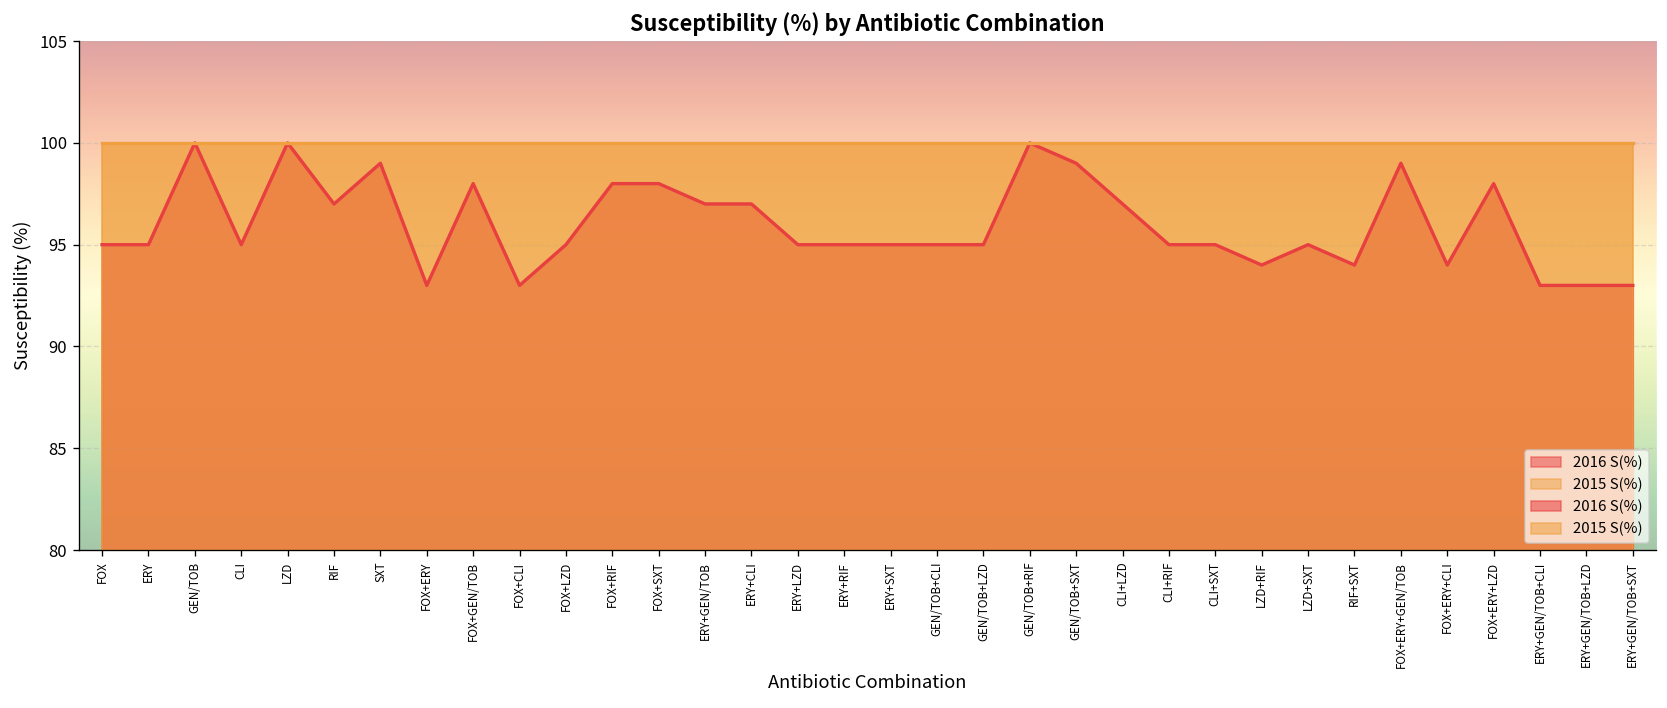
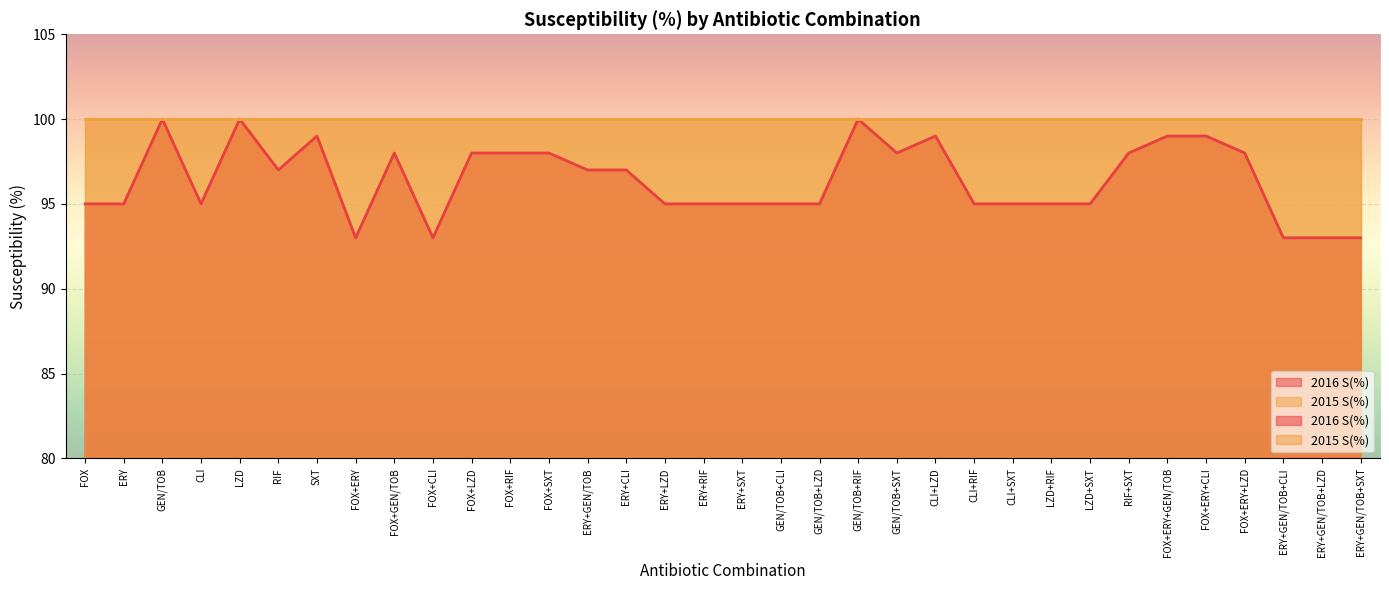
  {
    "2016 S(%)": {
      "FOX": 95,
      "ERY": 95,
      "CLI": 95,
      "RIF": 97,
      "SXT": 99,
      "FOX+ERY": 93,
      "FOX+GEN/TOB": 98,
      "FOX+CLI": 93,
-     "FOX+LZD": 95,
+     "FOX+LZD": 98,
      "FOX+RIF": 98,
      "FOX+SXT": 98,
      "ERY+GEN/TOB": 97,
      "ERY+CLI": 97,
      "ERY+LZD": 95,
      "ERY+RIF": 95,
      "ERY+SXT": 95,
      "GEN/TOB+CLI": 95,
      "GEN/TOB+LZD": 95,
-     "GEN/TOB+SXT": 99,
-     "CLI+LZD": 97,
+     "GEN/TOB+SXT": 98,
+     "CLI+LZD": 99,
      "CLI+RIF": 95,
      "CLI+SXT": 95,
-     "LZD+RIF": 94,
+     "LZD+RIF": 95,
      "LZD+SXT": 95,
-     "RIF+SXT": 94,
+     "RIF+SXT": 98,
      "FOX+ERY+GEN/TOB": 99,
-     "FOX+ERY+CLI": 94,
+     "FOX+ERY+CLI": 99,
      "FOX+ERY+LZD": 98,
      "ERY+GEN/TOB+CLI": 93,
      "ERY+GEN/TOB+LZD": 93,
      "ERY+GEN/TOB+SXT": 93
    },
    "2015 S(%)": {
      "FOX": 100,
      "ERY": 100,
      "CLI": 100,
      "RIF": 100,
      "SXT": 100,
      "FOX+ERY": 100,
      "FOX+GEN/TOB": 100,
      "FOX+CLI": 100,
      "FOX+LZD": 100,
      "FOX+RIF": 100,
      "FOX+SXT": 100,
      "ERY+GEN/TOB": 100,
      "ERY+CLI": 100,
      "ERY+LZD": 100,
      "ERY+RIF": 100,
      "ERY+SXT": 100,
      "GEN/TOB+CLI": 100,
      "GEN/TOB+LZD": 100,
      "GEN/TOB+SXT": 100,
      "CLI+LZD": 100,
      "CLI+RIF": 100,
      "CLI+SXT": 100,
      "LZD+RIF": 100,
      "LZD+SXT": 100,
      "RIF+SXT": 100,
      "FOX+ERY+GEN/TOB": 100,
      "FOX+ERY+CLI": 100,
      "FOX+ERY+LZD": 100,
      "ERY+GEN/TOB+CLI": 100,
      "ERY+GEN/TOB+LZD": 100,
      "ERY+GEN/TOB+SXT": 100
    }
  }
